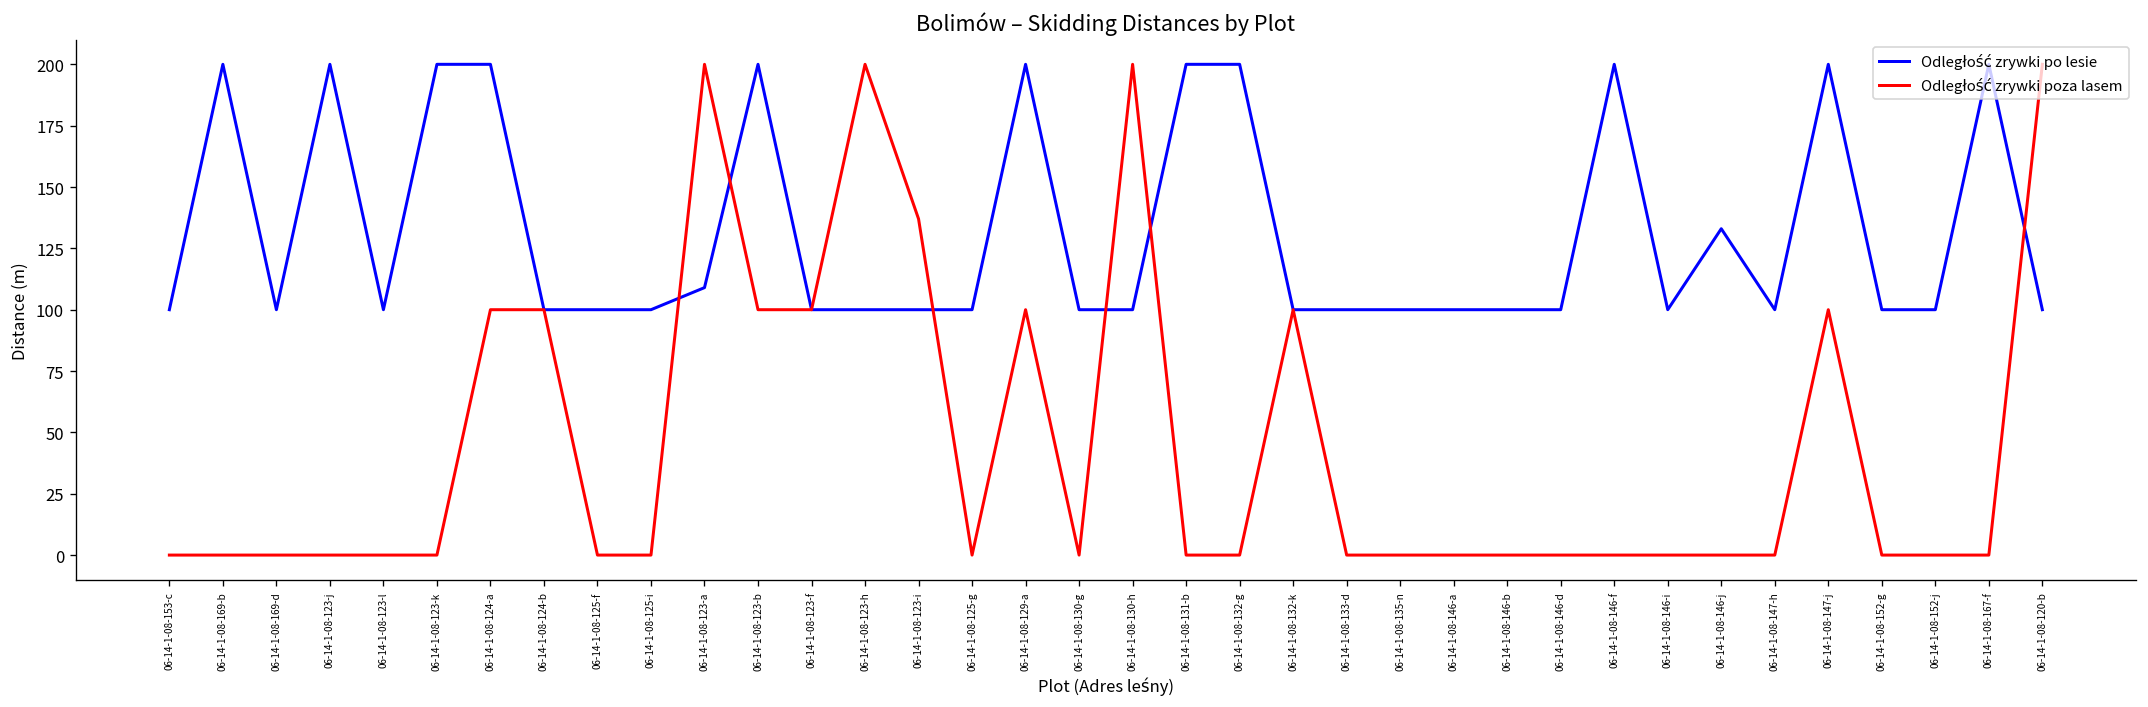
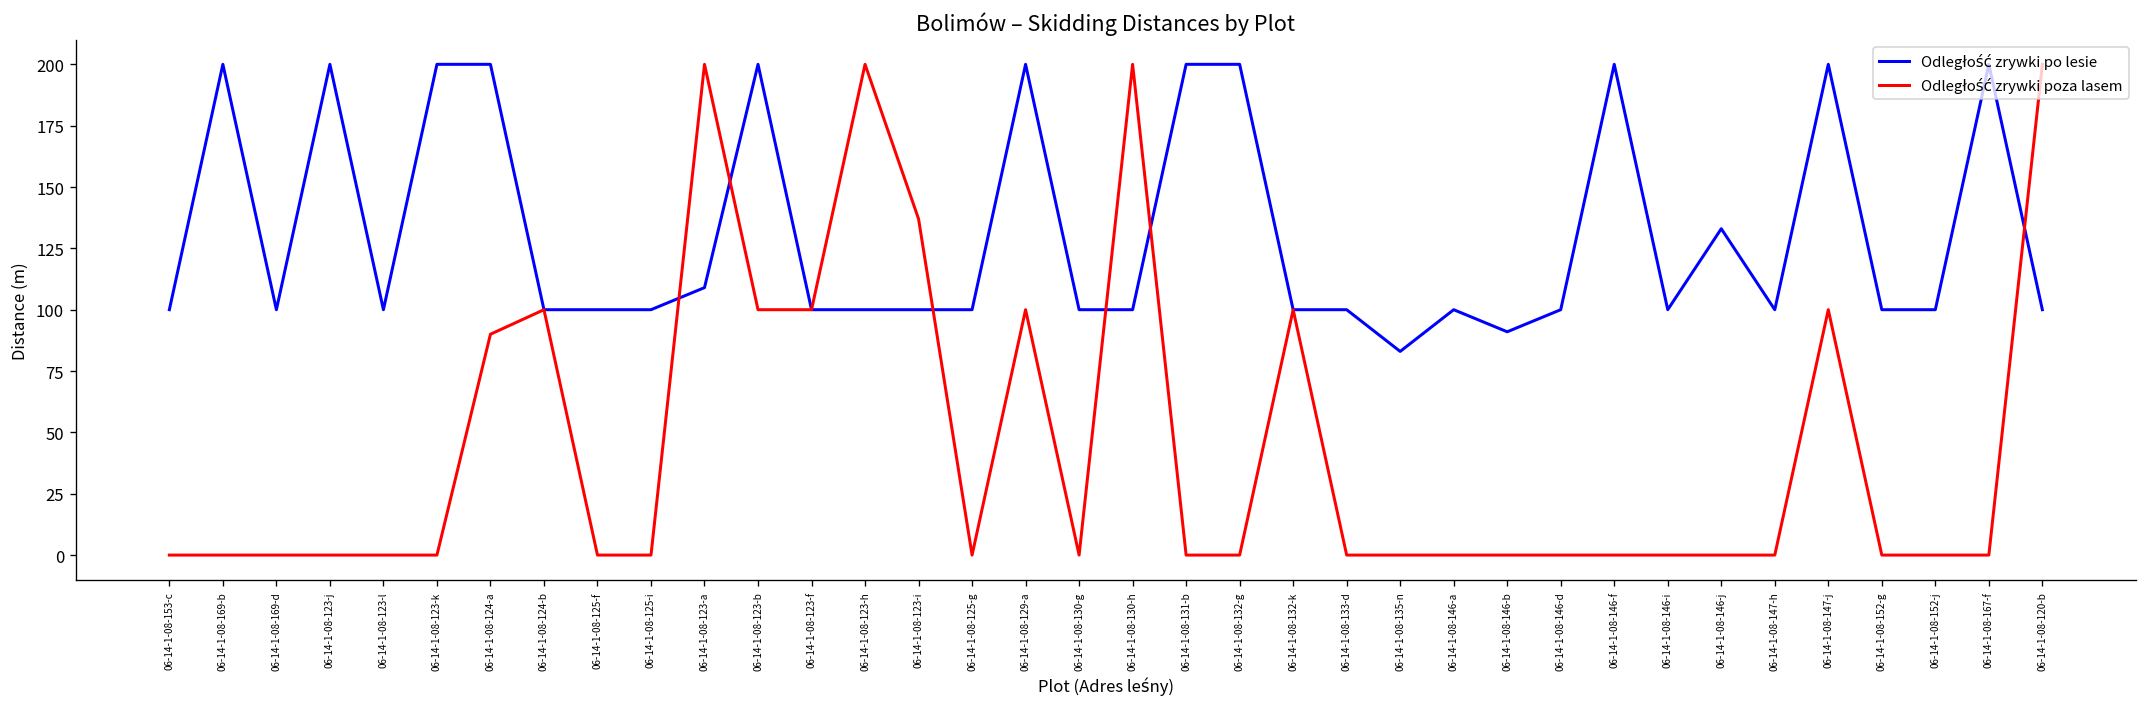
  {
    "Odległość zrywki po lesie": {
      "06-14-1-08-153-c": 100,
      "06-14-1-08-169-b": 200,
      "06-14-1-08-169-d": 100,
      "06-14-1-08-123-j": 200,
      "06-14-1-08-123-l": 100,
      "06-14-1-08-123-k": 200,
      "06-14-1-08-124-a": 200,
      "06-14-1-08-125-f": 100,
      "06-14-1-08-125-i": 100,
      "06-14-1-08-123-a": 109,
      "06-14-1-08-123-b": 200,
      "06-14-1-08-123-h": 100,
      "06-14-1-08-123-i": 100,
      "06-14-1-08-125-g": 100,
      "06-14-1-08-129-a": 200,
      "06-14-1-08-130-g": 100,
      "06-14-1-08-130-h": 100,
      "06-14-1-08-131-b": 200,
      "06-14-1-08-132-g": 200,
      "06-14-1-08-133-d": 100,
-     "06-14-1-08-135-n": 100,
+     "06-14-1-08-135-n": 83,
      "06-14-1-08-146-a": 100,
-     "06-14-1-08-146-b": 100,
+     "06-14-1-08-146-b": 91,
      "06-14-1-08-146-d": 100,
      "06-14-1-08-146-f": 200,
      "06-14-1-08-146-i": 100,
      "06-14-1-08-146-j": 133,
      "06-14-1-08-147-h": 100,
      "06-14-1-08-147-j": 200,
      "06-14-1-08-152-g": 100,
      "06-14-1-08-152-j": 100,
      "06-14-1-08-120-b": 100
    },
    "Odległość zrywki poza lasem": {
      "06-14-1-08-153-c": 0,
      "06-14-1-08-169-b": 0,
      "06-14-1-08-169-d": 0,
      "06-14-1-08-123-j": 0,
      "06-14-1-08-123-l": 0,
      "06-14-1-08-123-k": 0,
-     "06-14-1-08-124-a": 100,
+     "06-14-1-08-124-a": 90,
      "06-14-1-08-125-f": 0,
      "06-14-1-08-125-i": 0,
      "06-14-1-08-123-a": 200,
      "06-14-1-08-123-b": 100,
      "06-14-1-08-123-h": 200,
      "06-14-1-08-123-i": 137,
      "06-14-1-08-125-g": 0,
      "06-14-1-08-129-a": 100,
      "06-14-1-08-130-g": 0,
      "06-14-1-08-130-h": 200,
      "06-14-1-08-131-b": 0,
      "06-14-1-08-132-g": 0,
      "06-14-1-08-133-d": 0,
      "06-14-1-08-135-n": 0,
      "06-14-1-08-146-a": 0,
      "06-14-1-08-146-b": 0,
      "06-14-1-08-146-d": 0,
      "06-14-1-08-146-f": 0,
      "06-14-1-08-146-i": 0,
      "06-14-1-08-146-j": 0,
      "06-14-1-08-147-h": 0,
      "06-14-1-08-147-j": 100,
      "06-14-1-08-152-g": 0,
      "06-14-1-08-152-j": 0,
      "06-14-1-08-167-f": 0
    }
  }
